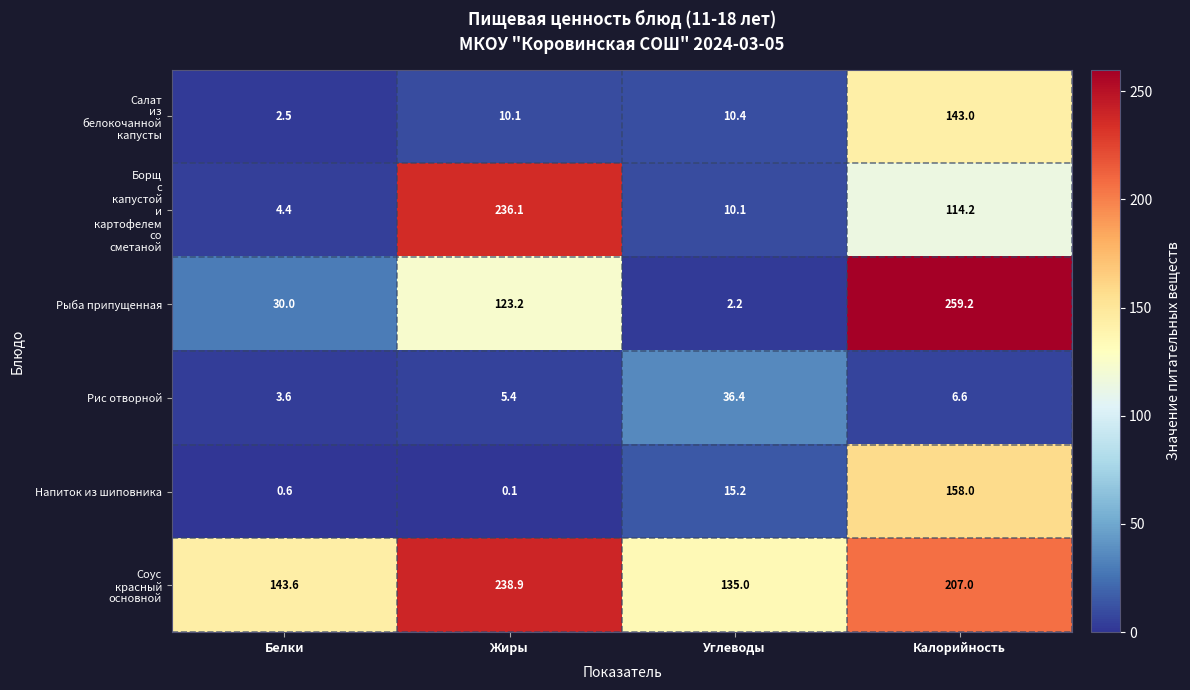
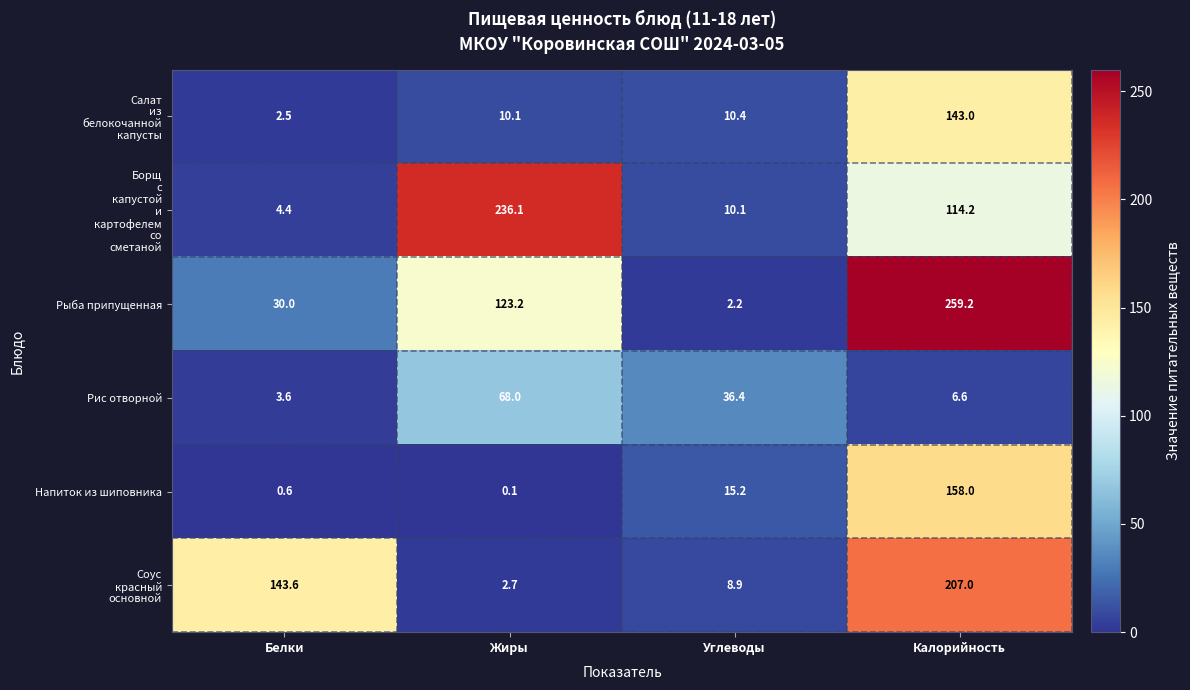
  {
    "Салат из белокочанной капусты": {
      "Белки": 2.5,
      "Жиры": 10.1,
      "Углеводы": 10.4,
      "Калорийность": 143.0
    },
    "Борщ с капустой и картофелем со сметаной": {
      "Белки": 4.4,
      "Жиры": 236.1,
      "Углеводы": 10.1,
      "Калорийность": 114.2
    },
    "Рыба припущенная": {
      "Белки": 30.0,
      "Жиры": 123.2,
      "Углеводы": 2.2,
      "Калорийность": 259.2
    },
    "Рис отворной": {
      "Белки": 3.6,
-     "Жиры": 5.4,
+     "Жиры": 68.0,
      "Углеводы": 36.4,
      "Калорийность": 6.6
    },
    "Напиток из шиповника": {
      "Белки": 0.6,
      "Жиры": 0.1,
      "Углеводы": 15.2,
      "Калорийность": 158.0
    },
    "Соус красный основной": {
      "Белки": 143.6,
-     "Жиры": 238.9,
-     "Углеводы": 135.0,
+     "Жиры": 2.7,
+     "Углеводы": 8.9,
      "Калорийность": 207.0
    }
  }
